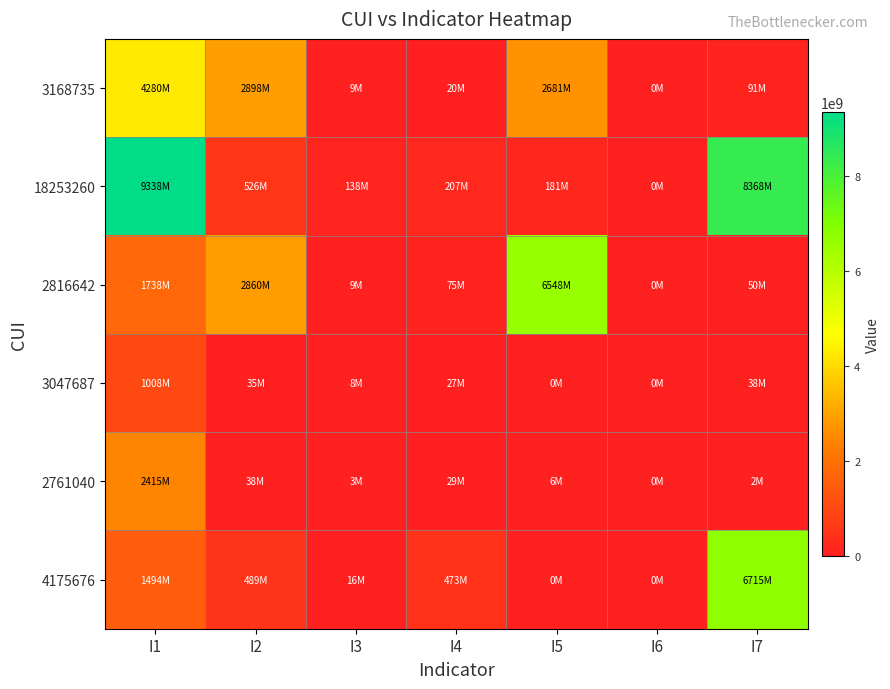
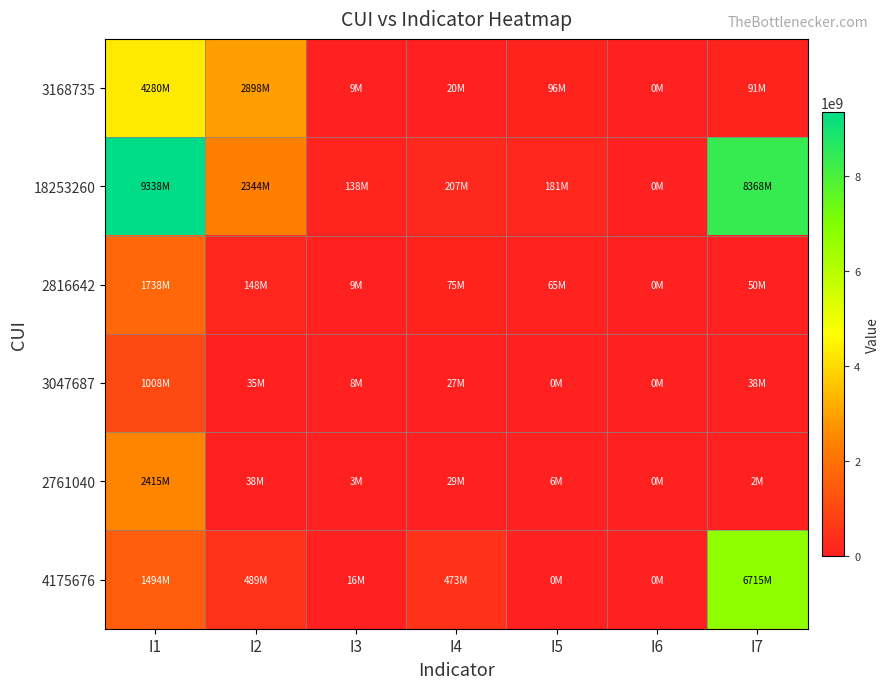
  {
    "3168735": {
      "I1": "4280M",
      "I2": "2898M",
      "I3": "9M",
      "I4": "20M",
-     "I5": "2681M",
+     "I5": "96M",
      "I6": "0M",
      "I7": "91M"
    },
    "18253260": {
      "I1": "9338M",
-     "I2": "526M",
+     "I2": "2344M",
      "I3": "138M",
      "I4": "207M",
      "I5": "181M",
      "I6": "0M",
      "I7": "8368M"
    },
    "2816642": {
      "I1": "1738M",
-     "I2": "2860M",
+     "I2": "148M",
      "I3": "9M",
      "I4": "75M",
-     "I5": "6548M",
+     "I5": "65M",
      "I6": "0M",
      "I7": "50M"
    },
    "3047687": {
      "I1": "1008M",
      "I2": "35M",
      "I3": "8M",
      "I4": "27M",
      "I5": "0M",
      "I6": "0M",
      "I7": "38M"
    },
    "2761040": {
      "I1": "2415M",
      "I2": "38M",
      "I3": "3M",
      "I4": "29M",
      "I5": "6M",
      "I6": "0M",
      "I7": "2M"
    },
    "4175676": {
      "I1": "1494M",
      "I2": "489M",
      "I3": "16M",
      "I4": "473M",
      "I5": "0M",
      "I6": "0M",
      "I7": "6715M"
    }
  }
